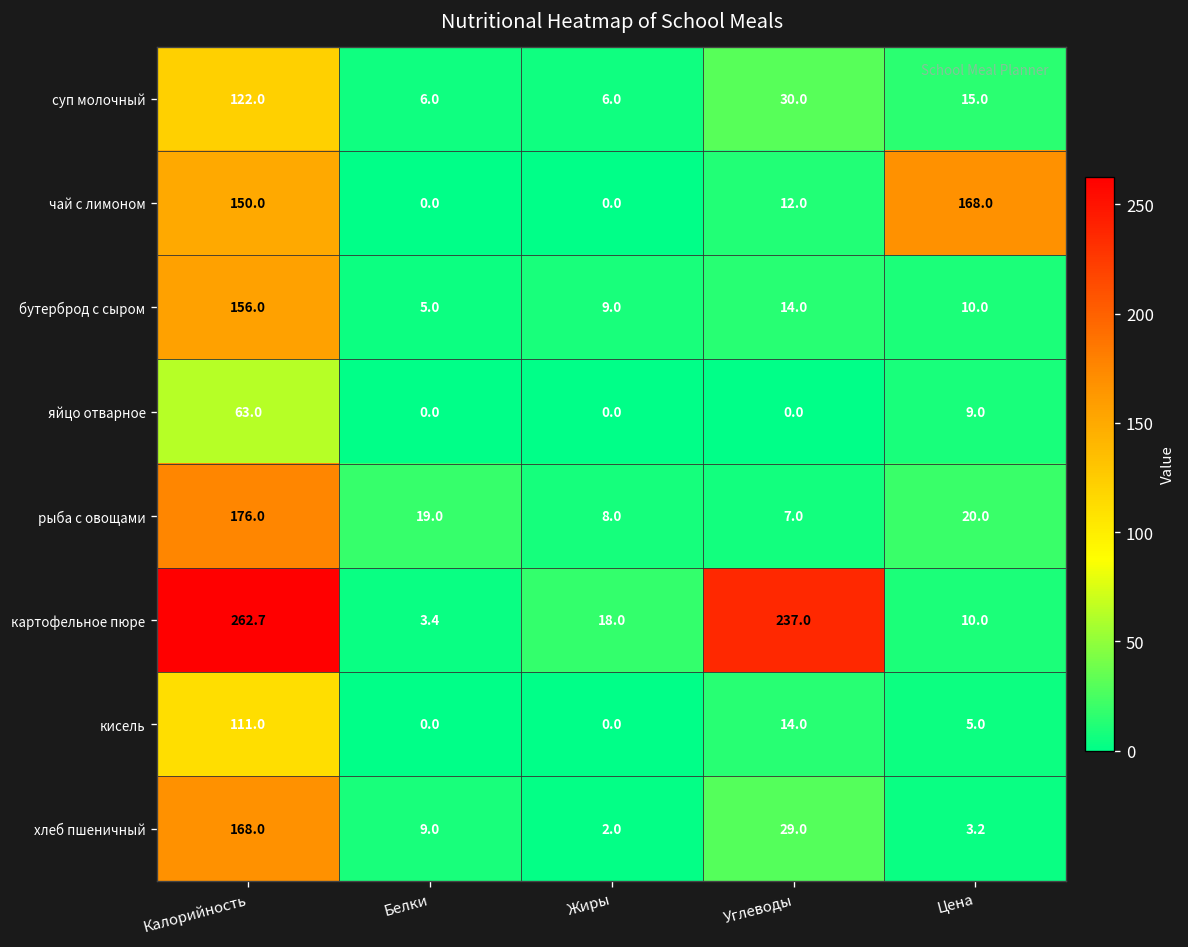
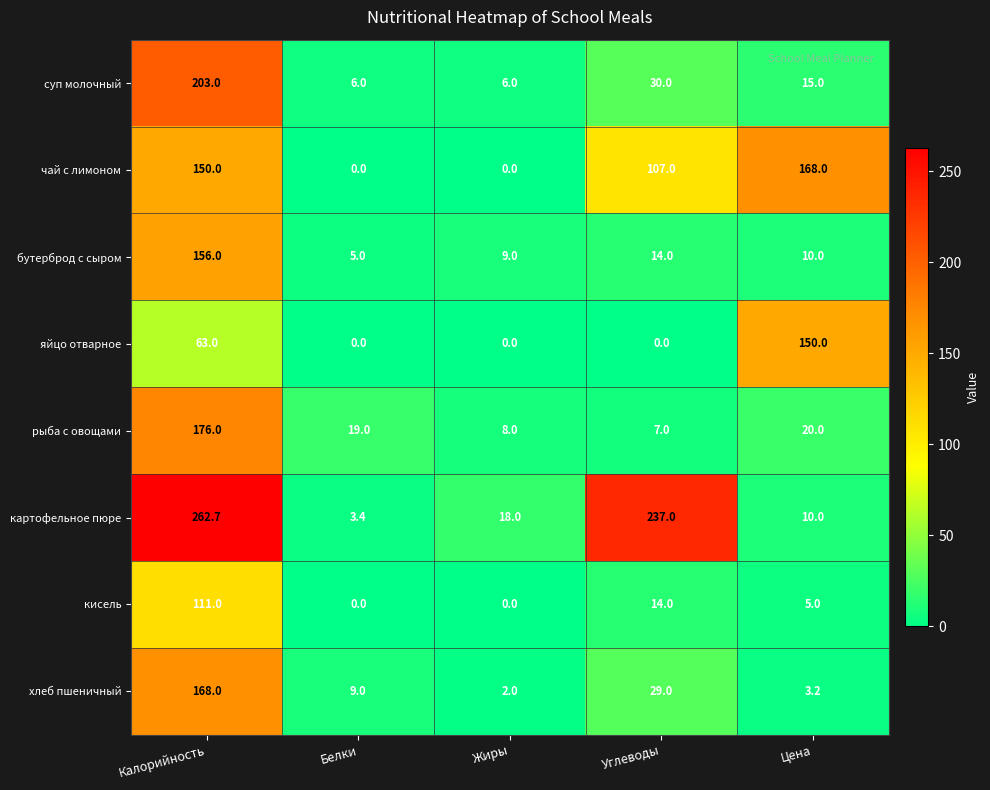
  {
    "суп молочный": {
-     "Калорийность": 122.0,
+     "Калорийность": 203.0,
      "Белки": 6.0,
      "Жиры": 6.0,
      "Углеводы": 30.0
    },
    "чай с лимоном": {
      "Калорийность": 150.0,
      "Белки": 0.0,
      "Жиры": 0.0,
-     "Углеводы": 12.0,
+     "Углеводы": 107.0,
      "Цена": 168.0
    },
    "бутерброд с сыром": {
      "Калорийность": 156.0,
      "Белки": 5.0,
      "Жиры": 9.0,
      "Углеводы": 14.0,
      "Цена": 10.0
    },
    "яйцо отварное": {
      "Калорийность": 63.0,
      "Белки": 0.0,
      "Жиры": 0.0,
      "Углеводы": 0.0,
-     "Цена": 9.0
+     "Цена": 150.0
    },
    "рыба с овощами": {
      "Калорийность": 176.0,
      "Белки": 19.0,
      "Жиры": 8.0,
      "Углеводы": 7.0,
      "Цена": 20.0
    },
    "картофельное пюре": {
      "Калорийность": 262.7,
      "Белки": 3.4,
      "Жиры": 18.0,
      "Углеводы": 237.0,
      "Цена": 10.0
    },
    "кисель": {
      "Калорийность": 111.0,
      "Белки": 0.0,
      "Жиры": 0.0,
      "Углеводы": 14.0,
      "Цена": 5.0
    },
    "хлеб пшеничный": {
      "Калорийность": 168.0,
      "Белки": 9.0,
      "Жиры": 2.0,
      "Углеводы": 29.0,
      "Цена": 3.2
    }
  }
